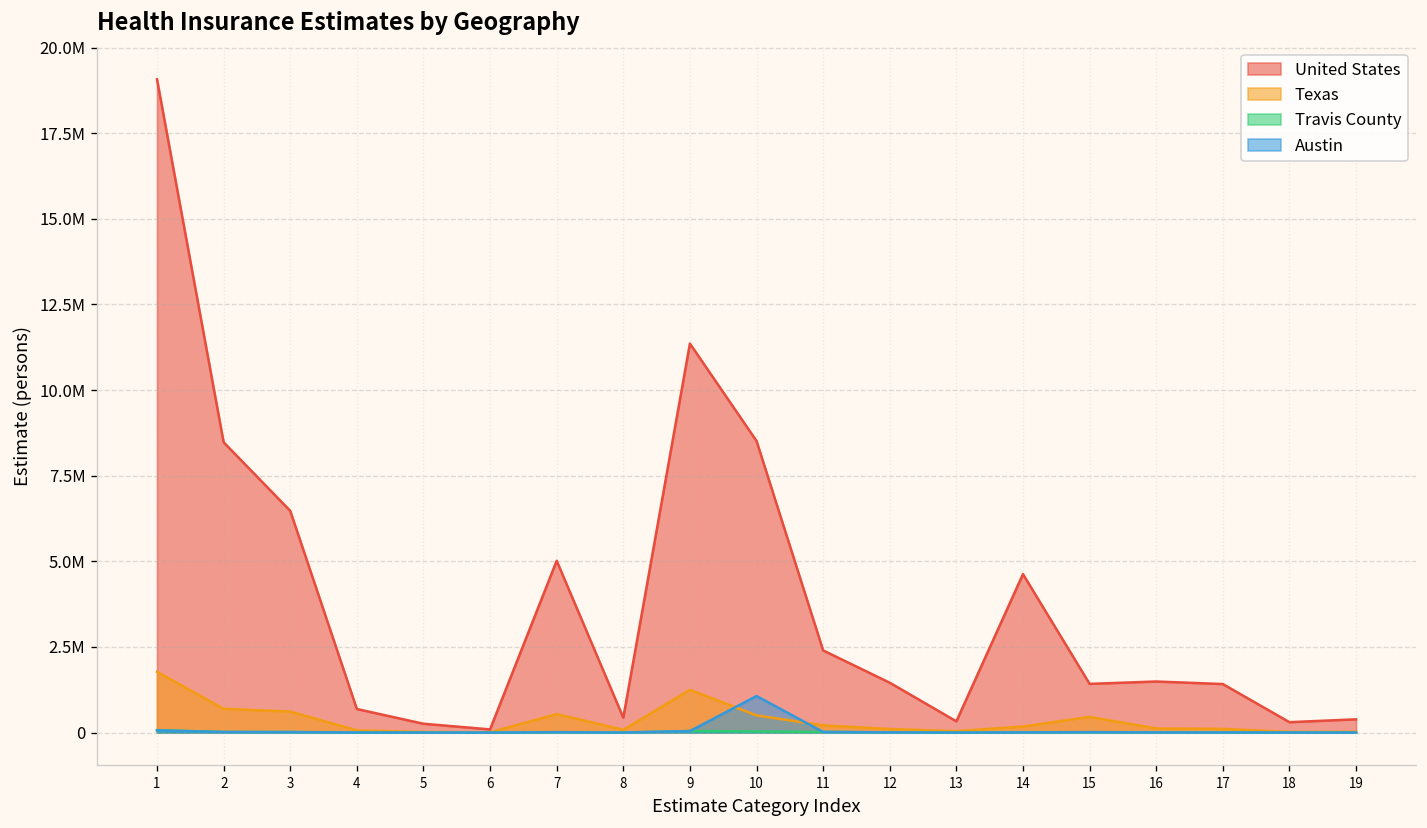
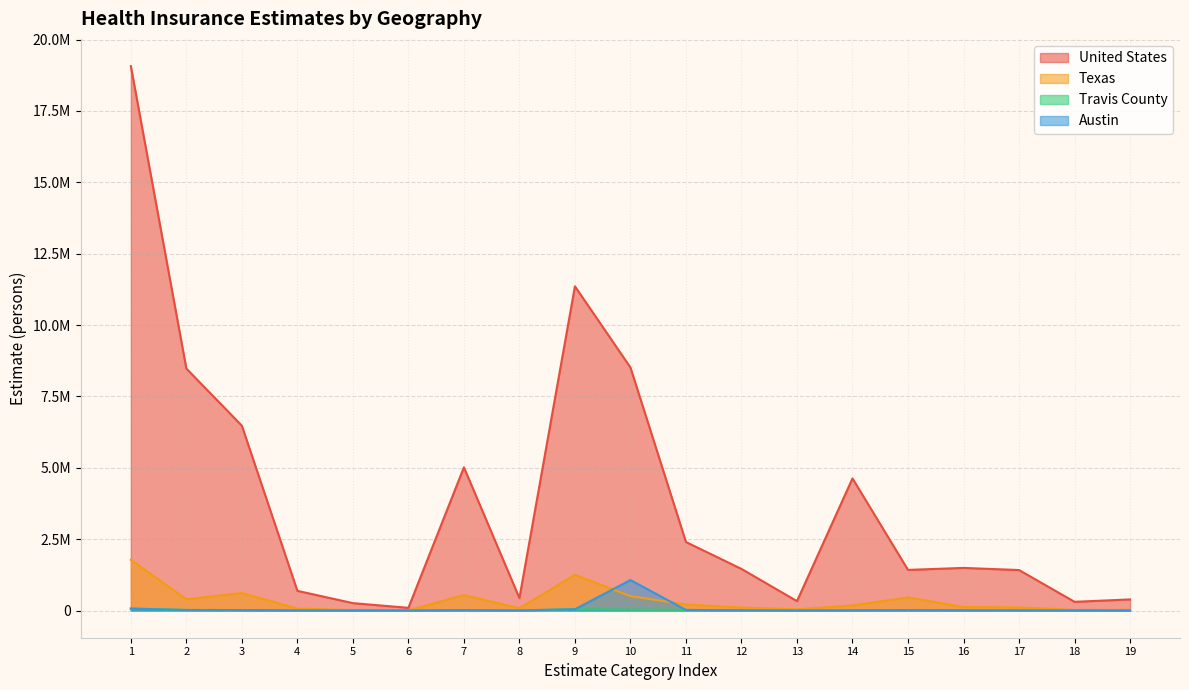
  {
    "United States": {
      "1": 19100000,
      "2": 8500000,
      "3": 6500000,
      "4": 700000,
      "5": 300000,
      "7": 5000000,
      "8": 400000,
      "9": 11400000,
      "10": 8500000,
      "11": 2400000,
      "12": 1500000,
      "13": 300000,
      "14": 4600000,
      "15": 1400000,
      "16": 1500000,
      "17": 1400000,
      "18": 300000,
      "19": 400000
    },
    "Texas": {
      "1": 1800000,
-     "2": 700000,
+     "2": 400000,
      "3": 600000,
      "7": 500000,
      "9": 1300000,
      "10": 500000,
      "11": 200000,
      "12": 100000,
      "14": 200000,
      "15": 500000,
      "16": 100000,
      "17": 100000
    },
    "Travis County": {
      "10": 0
    },
    "Austin": {
      "10": 1100000
    }
  }
